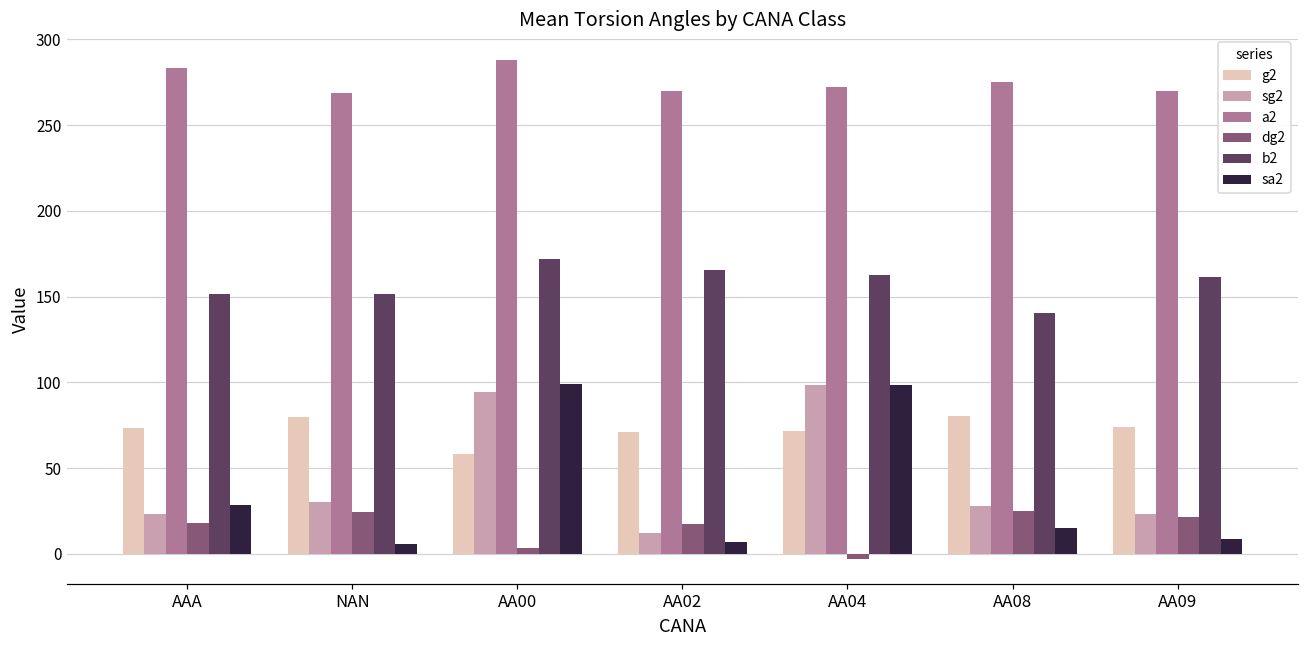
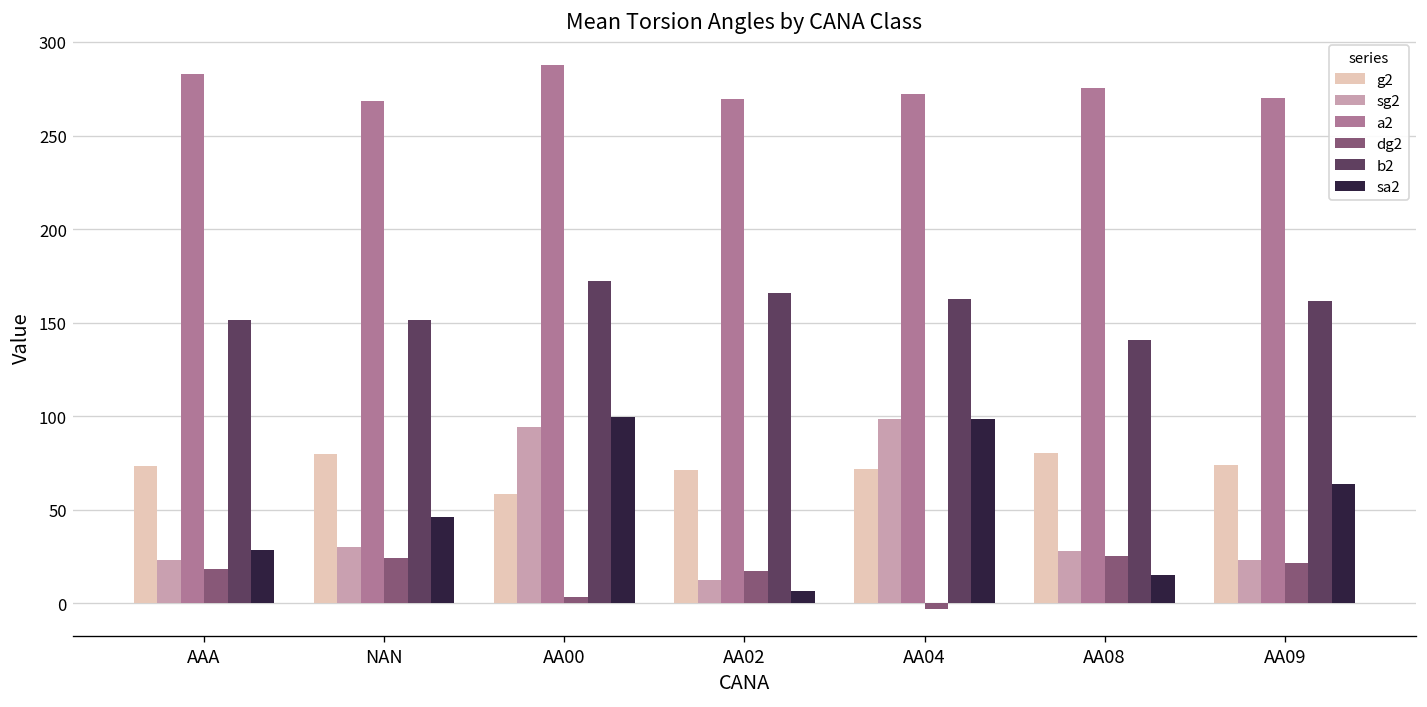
  {
    "sa2": {
      "AAA": 28,
-     "NAN": 6,
+     "NAN": 46,
      "AA00": 99,
      "AA02": 7,
      "AA04": 99,
      "AA08": 15,
-     "AA09": 9
+     "AA09": 64
    }
  }
